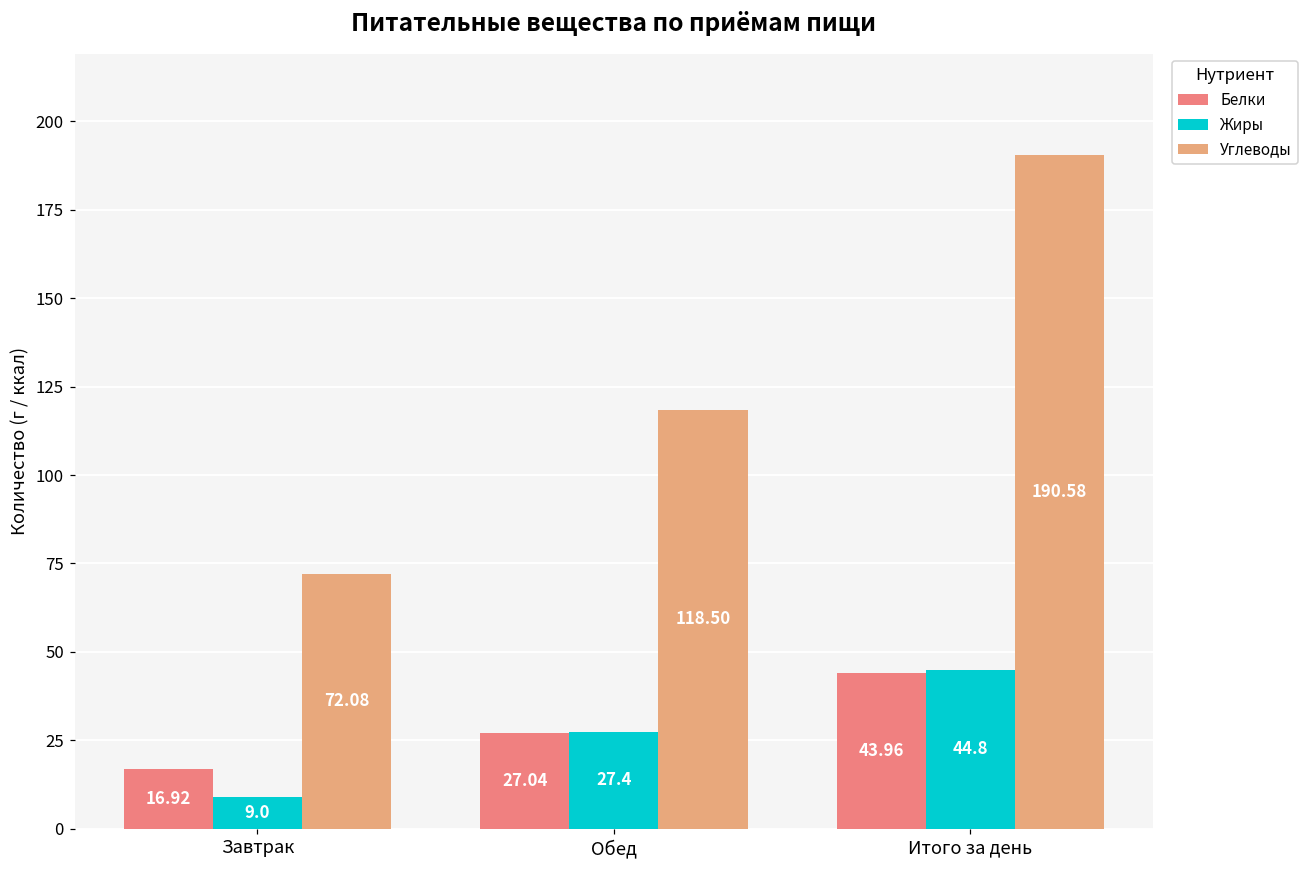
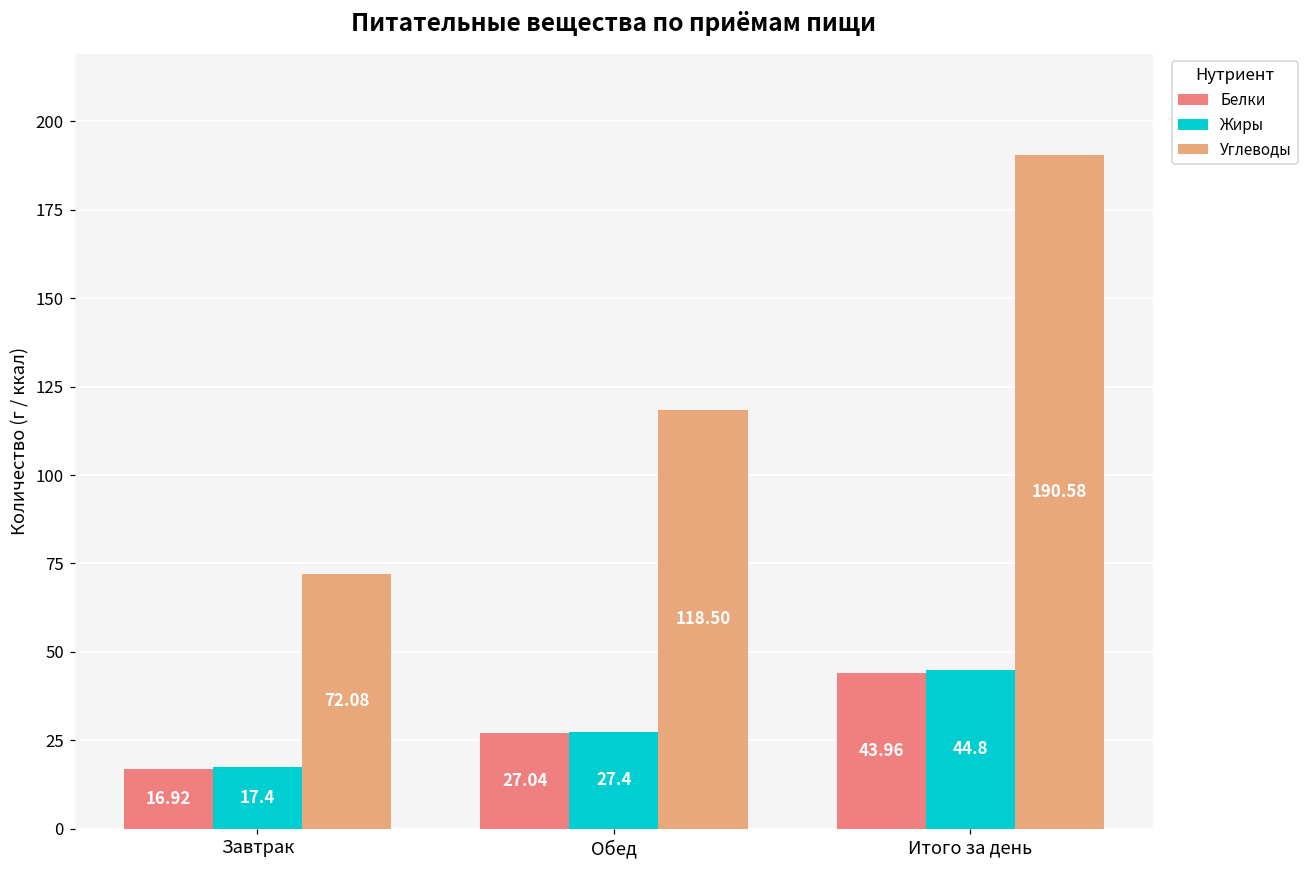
  {
    "Жиры": {
-     "Завтрак": 9.0,
+     "Завтрак": 17.4,
      "Обед": 27.4,
      "Итого за день": 44.8
    }
  }
